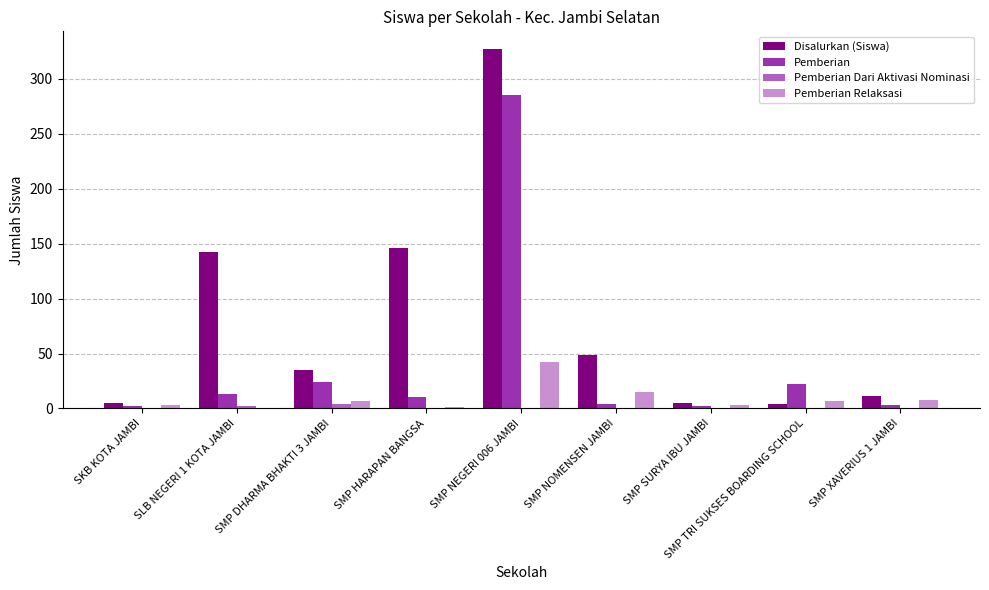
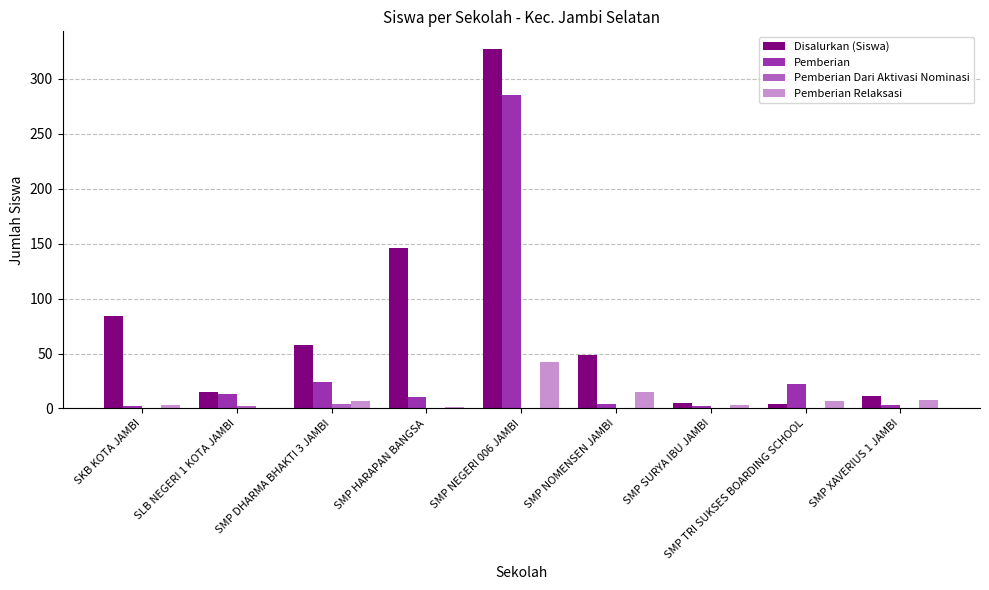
  {
    "Disalurkan (Siswa)": {
-     "SKB KOTA JAMBI": 5,
-     "SLB NEGERI 1 KOTA JAMBI": 142,
-     "SMP DHARMA BHAKTI 3 JAMBI": 35,
+     "SKB KOTA JAMBI": 84,
+     "SLB NEGERI 1 KOTA JAMBI": 15,
+     "SMP DHARMA BHAKTI 3 JAMBI": 58,
      "SMP HARAPAN BANGSA": 146,
      "SMP NEGERI 006 JAMBI": 327,
      "SMP NOMENSEN JAMBI": 49,
      "SMP SURYA IBU JAMBI": 5,
      "SMP TRI SUKSES BOARDING SCHOOL": 4,
      "SMP XAVERIUS 1 JAMBI": 11
    }
  }
